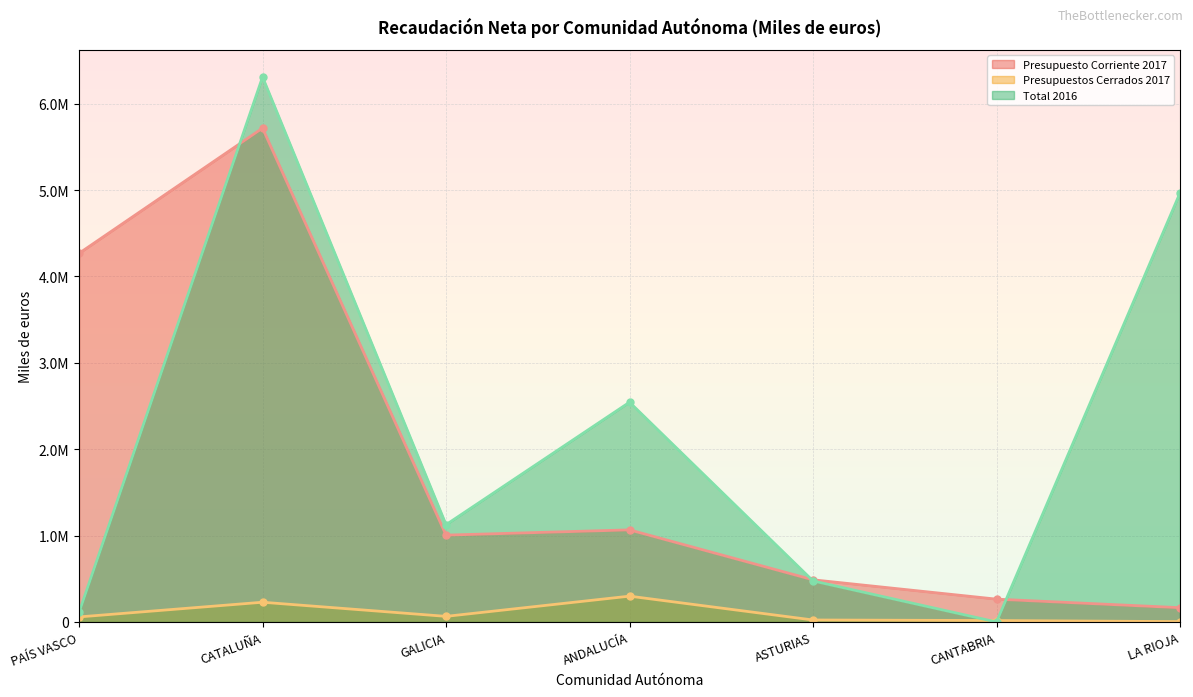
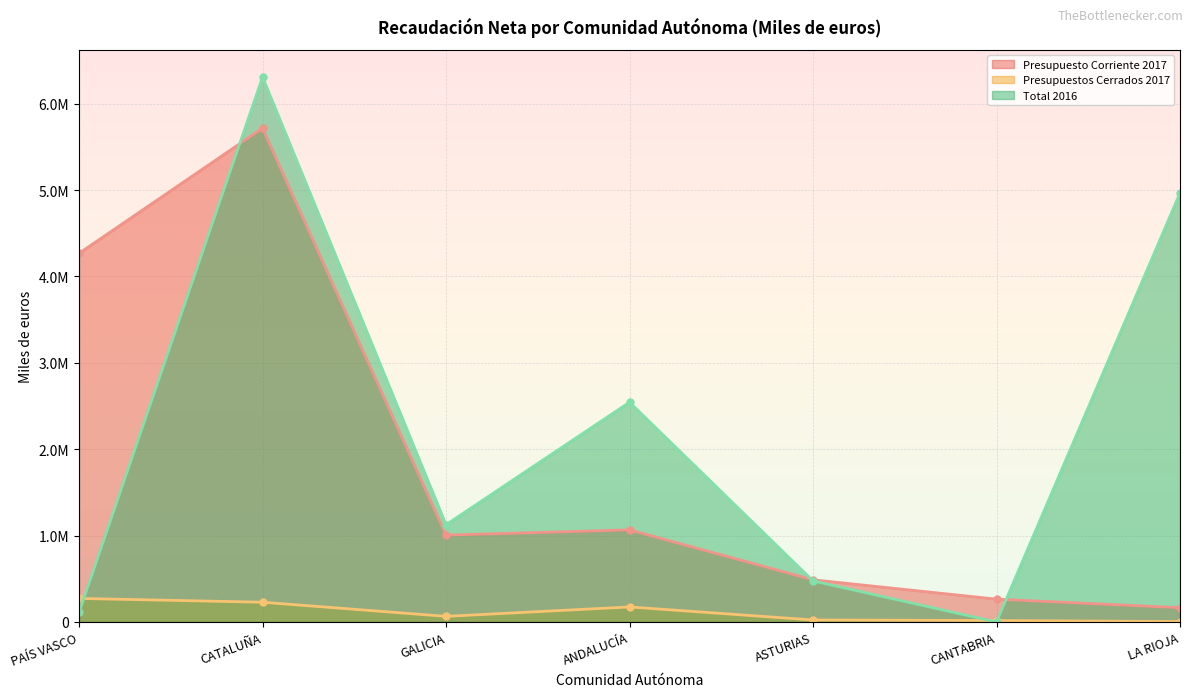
  {
    "Presupuesto Corriente 2017": {
      "PAÍS VASCO": 4300000,
      "CATALUÑA": 5700000,
      "GALICIA": 1000000,
      "ANDALUCÍA": 1100000,
      "CANTABRIA": 300000,
      "LA RIOJA": 200000
    },
    "Presupuestos Cerrados 2017": {
-     "PAÍS VASCO": 100000,
+     "PAÍS VASCO": 300000,
      "CATALUÑA": 200000,
      "GALICIA": 100000,
-     "ANDALUCÍA": 300000,
+     "ANDALUCÍA": 200000,
      "ASTURIAS": 0,
      "LA RIOJA": 0
    },
    "Total 2016": {
      "PAÍS VASCO": 100000,
      "CATALUÑA": 6300000,
      "GALICIA": 1100000,
      "ANDALUCÍA": 2500000,
      "LA RIOJA": 5000000
    }
  }
